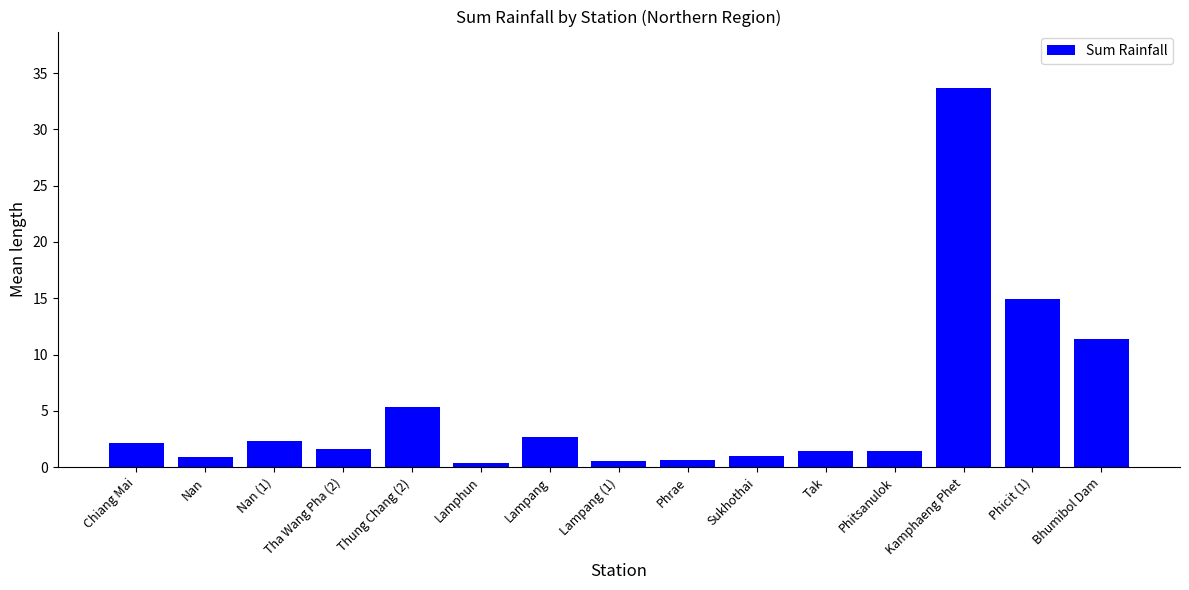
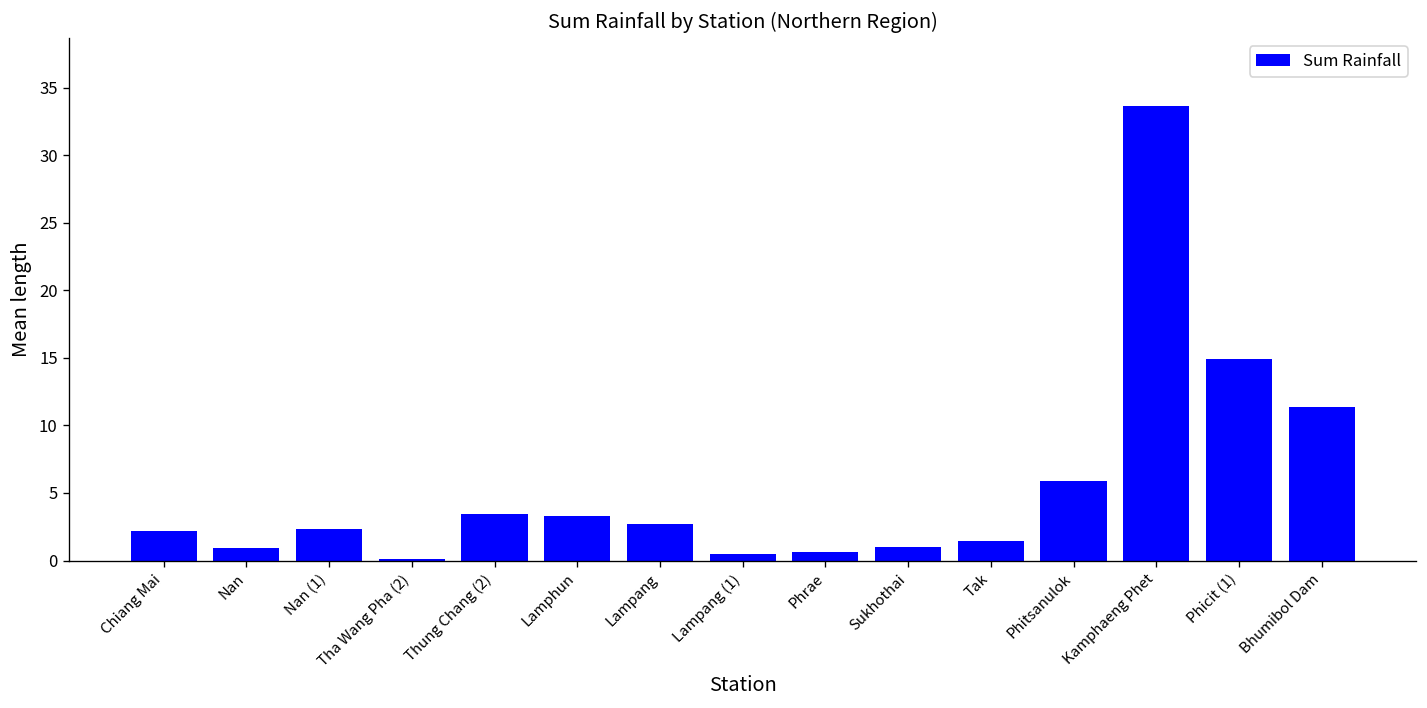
  {
    "Chiang Mai": 2.2,
    "Nan": 0.9,
    "Nan (1)": 2.3,
-   "Tha Wang Pha (2)": 1.6,
-   "Thung Chang (2)": 5.4,
-   "Lamphun": 0.4,
+   "Tha Wang Pha (2)": 0.1,
+   "Thung Chang (2)": 3.5,
+   "Lamphun": 3.3,
    "Lampang": 2.7,
    "Lampang (1)": 0.5,
    "Phrae": 0.6,
    "Sukhothai": 1.0,
    "Tak": 1.5,
-   "Phitsanulok": 1.4,
+   "Phitsanulok": 5.9,
    "Kamphaeng Phet": 33.7,
    "Phicit (1)": 15.0,
    "Bhumibol Dam": 11.4
  }
